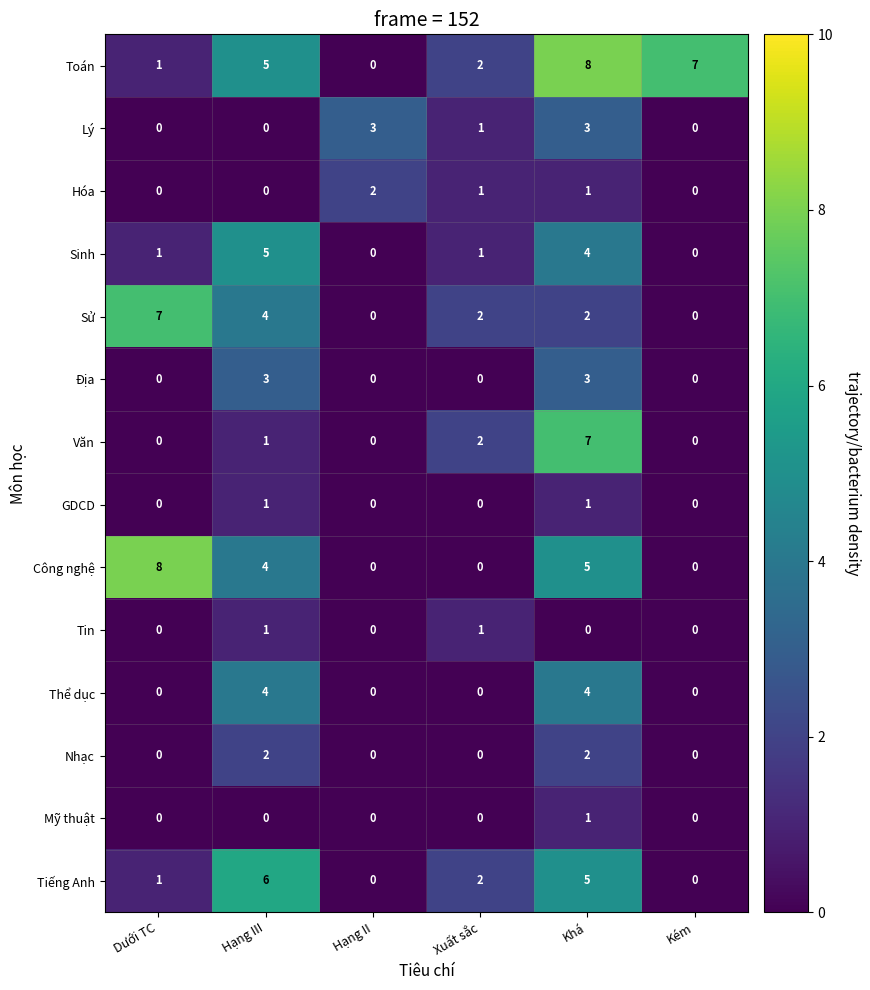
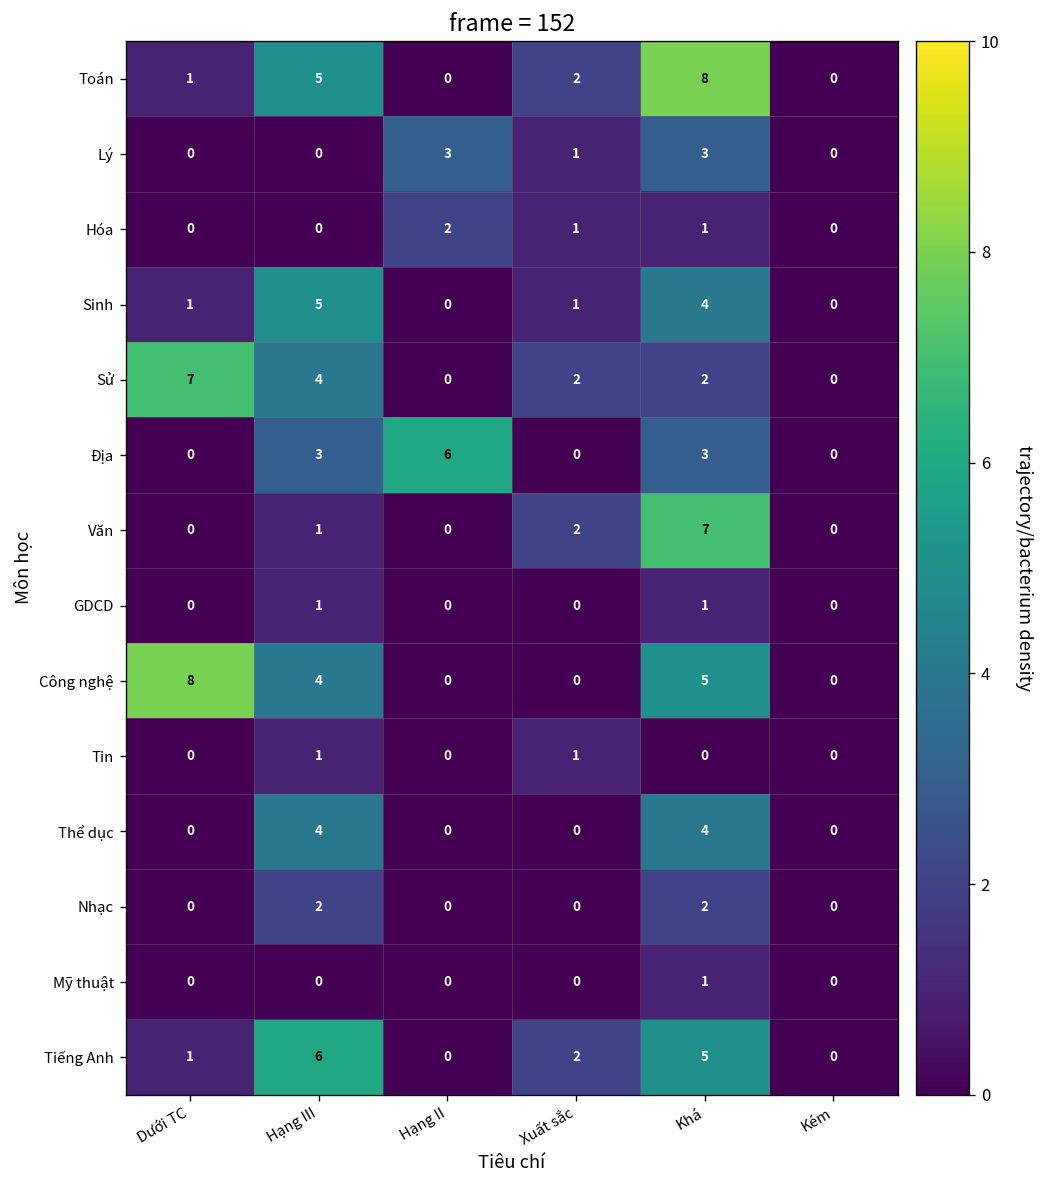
  {
    "Toán": {
      "Dưới TC": 1,
      "Hạng III": 5,
      "Hạng II": 0,
      "Xuất sắc": 2,
      "Khá": 8,
-     "Kém": 7
+     "Kém": 0
    },
    "Lý": {
      "Dưới TC": 0,
      "Hạng III": 0,
      "Hạng II": 3,
      "Xuất sắc": 1,
      "Khá": 3,
      "Kém": 0
    },
    "Hóa": {
      "Dưới TC": 0,
      "Hạng III": 0,
      "Hạng II": 2,
      "Xuất sắc": 1,
      "Khá": 1,
      "Kém": 0
    },
    "Sinh": {
      "Dưới TC": 1,
      "Hạng III": 5,
      "Hạng II": 0,
      "Xuất sắc": 1,
      "Khá": 4,
      "Kém": 0
    },
    "Sử": {
      "Dưới TC": 7,
      "Hạng III": 4,
      "Hạng II": 0,
      "Xuất sắc": 2,
      "Khá": 2,
      "Kém": 0
    },
    "Địa": {
      "Dưới TC": 0,
      "Hạng III": 3,
-     "Hạng II": 0,
+     "Hạng II": 6,
      "Xuất sắc": 0,
      "Khá": 3,
      "Kém": 0
    },
    "Văn": {
      "Dưới TC": 0,
      "Hạng III": 1,
      "Hạng II": 0,
      "Xuất sắc": 2,
      "Khá": 7,
      "Kém": 0
    },
    "GDCD": {
      "Dưới TC": 0,
      "Hạng III": 1,
      "Hạng II": 0,
      "Xuất sắc": 0,
      "Khá": 1,
      "Kém": 0
    },
    "Công nghệ": {
      "Dưới TC": 8,
      "Hạng III": 4,
      "Hạng II": 0,
      "Xuất sắc": 0,
      "Khá": 5,
      "Kém": 0
    },
    "Tin": {
      "Dưới TC": 0,
      "Hạng III": 1,
      "Hạng II": 0,
      "Xuất sắc": 1,
      "Khá": 0,
      "Kém": 0
    },
    "Thể dục": {
      "Dưới TC": 0,
      "Hạng III": 4,
      "Hạng II": 0,
      "Xuất sắc": 0,
      "Khá": 4,
      "Kém": 0
    },
    "Nhạc": {
      "Dưới TC": 0,
      "Hạng III": 2,
      "Hạng II": 0,
      "Xuất sắc": 0,
      "Khá": 2,
      "Kém": 0
    },
    "Mỹ thuật": {
      "Dưới TC": 0,
      "Hạng III": 0,
      "Hạng II": 0,
      "Xuất sắc": 0,
      "Khá": 1,
      "Kém": 0
    },
    "Tiếng Anh": {
      "Dưới TC": 1,
      "Hạng III": 6,
      "Hạng II": 0,
      "Xuất sắc": 2,
      "Khá": 5,
      "Kém": 0
    }
  }
